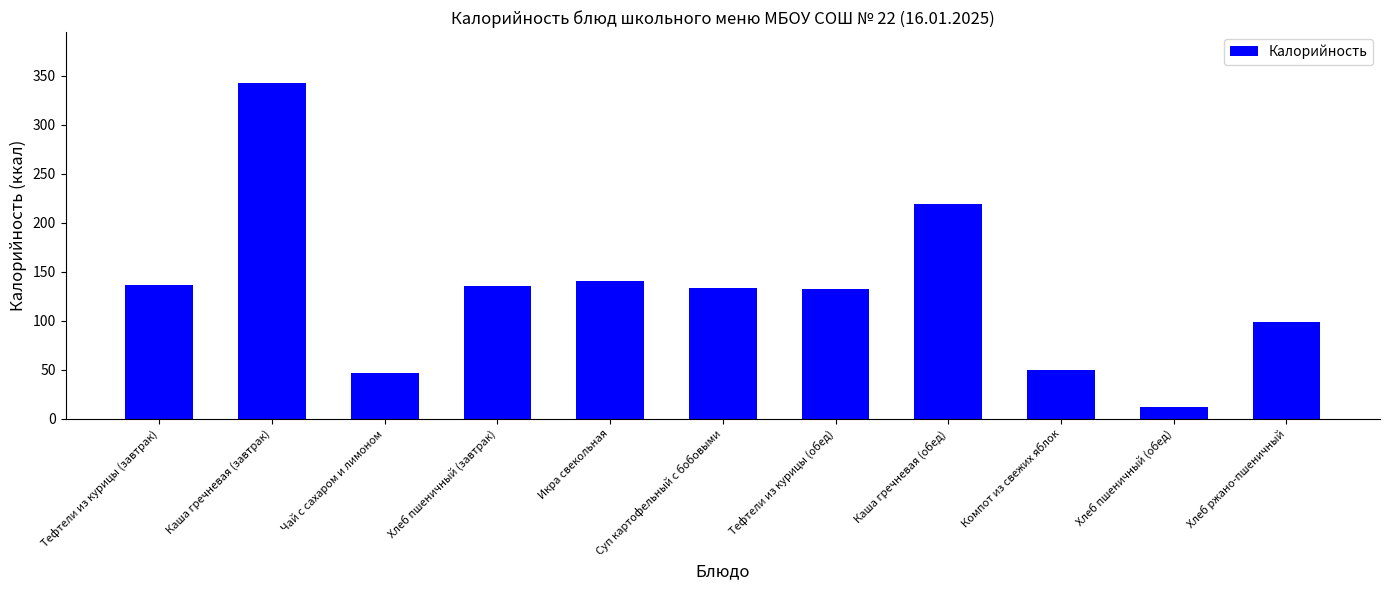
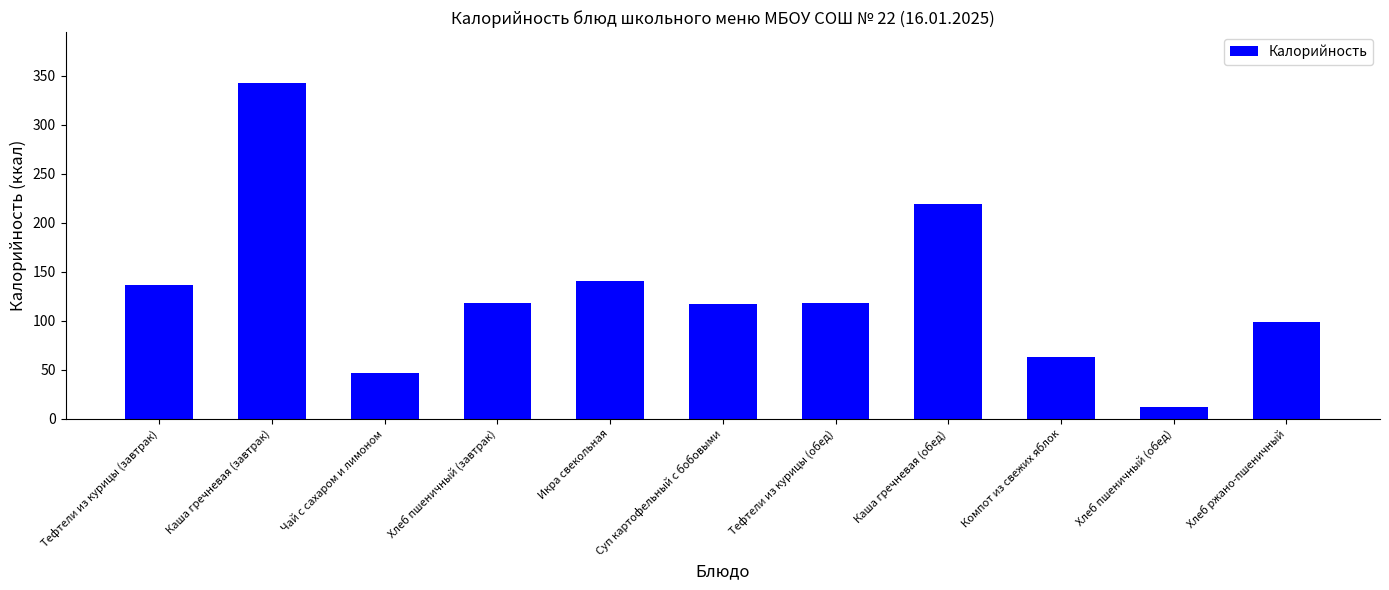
  {
    "Тефтели из курицы (завтрак)": 140,
    "Каша гречневая (завтрак)": 340,
    "Чай с сахаром и лимоном": 50,
-   "Хлеб пшеничный (завтрак)": 140,
+   "Хлеб пшеничный (завтрак)": 120,
    "Икра свекольная": 140,
-   "Суп картофельный с бобовыми": 130,
-   "Тефтели из курицы (обед)": 130,
+   "Суп картофельный с бобовыми": 120,
+   "Тефтели из курицы (обед)": 120,
    "Каша гречневая (обед)": 220,
-   "Компот из свежих яблок": 50,
+   "Компот из свежих яблок": 60,
    "Хлеб пшеничный (обед)": 10,
    "Хлеб ржано-пшеничный": 100
  }
